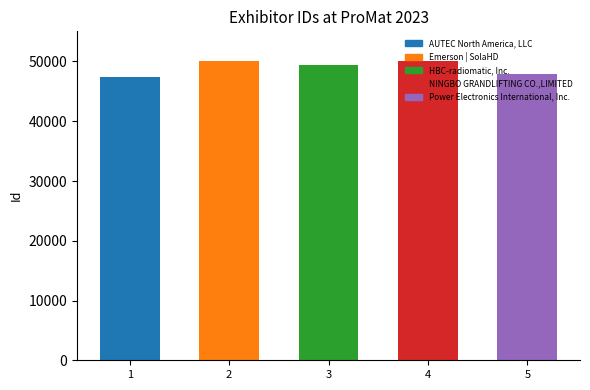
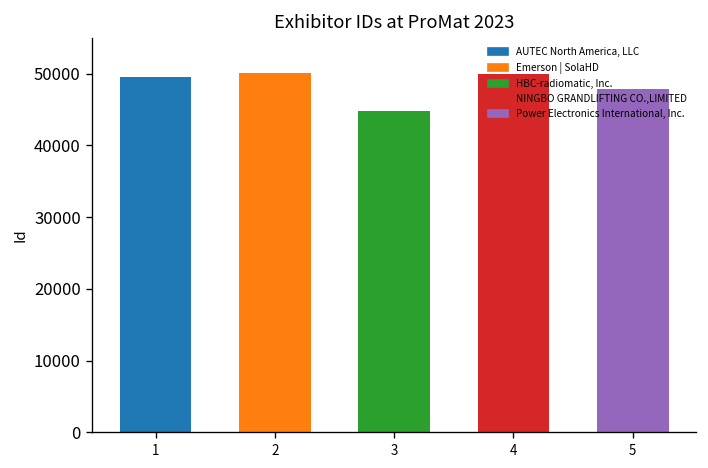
  {
-   "1": 47000,
+   "1": 50000,
    "2": 50000,
-   "3": 49000,
+   "3": 45000,
    "4": 50000,
    "5": 48000
  }
